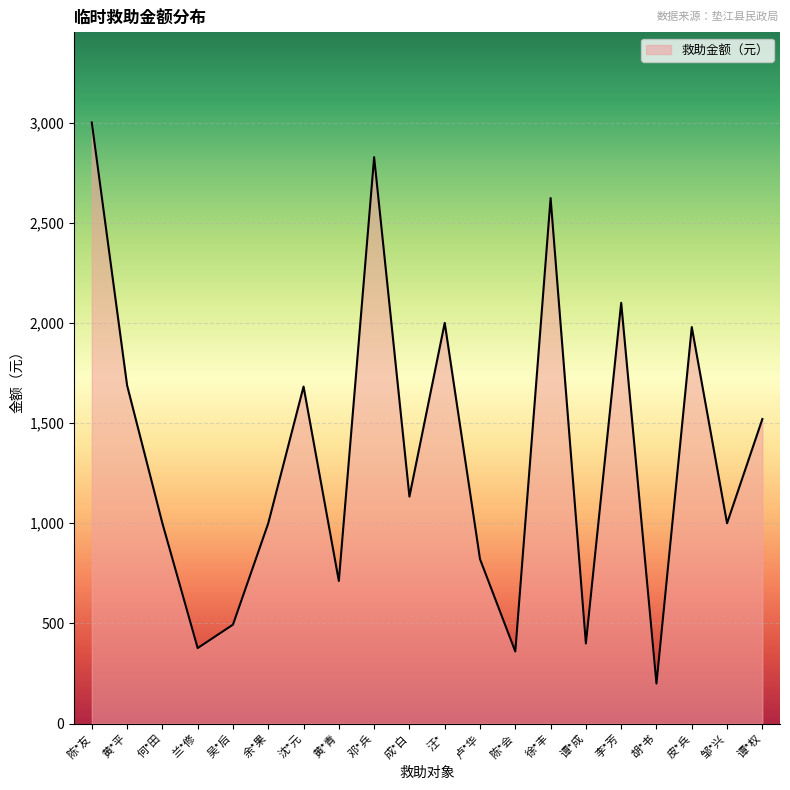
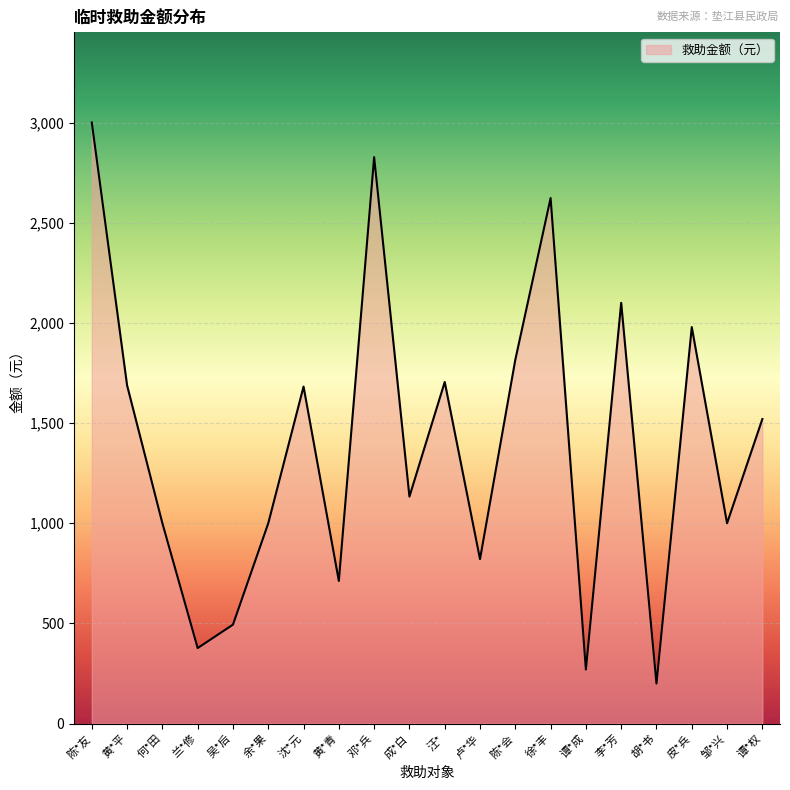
  {
    "陈*友": "3,000",
    "黄*平": "1,690",
    "何*田": "1,000",
    "兰*修": "380",
    "吴*后": "490",
    "余*果": "1,000",
    "沈*元": "1,680",
    "黄*青": "710",
    "邓*兵": "2,830",
    "成*白": "1,130",
-   "汪*": "2,000",
+   "汪*": "1,710",
    "卢*华": "820",
-   "陈*会": "360",
+   "陈*会": "1,820",
    "徐*丰": "2,620",
-   "谭*成": "400",
+   "谭*成": "270",
    "李*芳": "2,100",
    "胡*书": "200",
    "皮*兵": "1,980",
    "邹*兴": "1,000",
    "谭*权": "1,520"
  }
